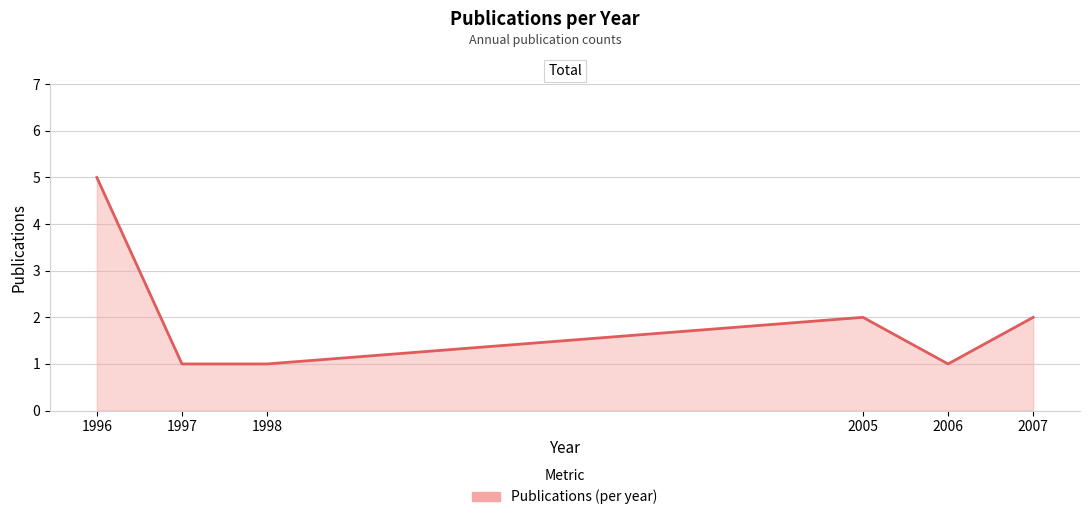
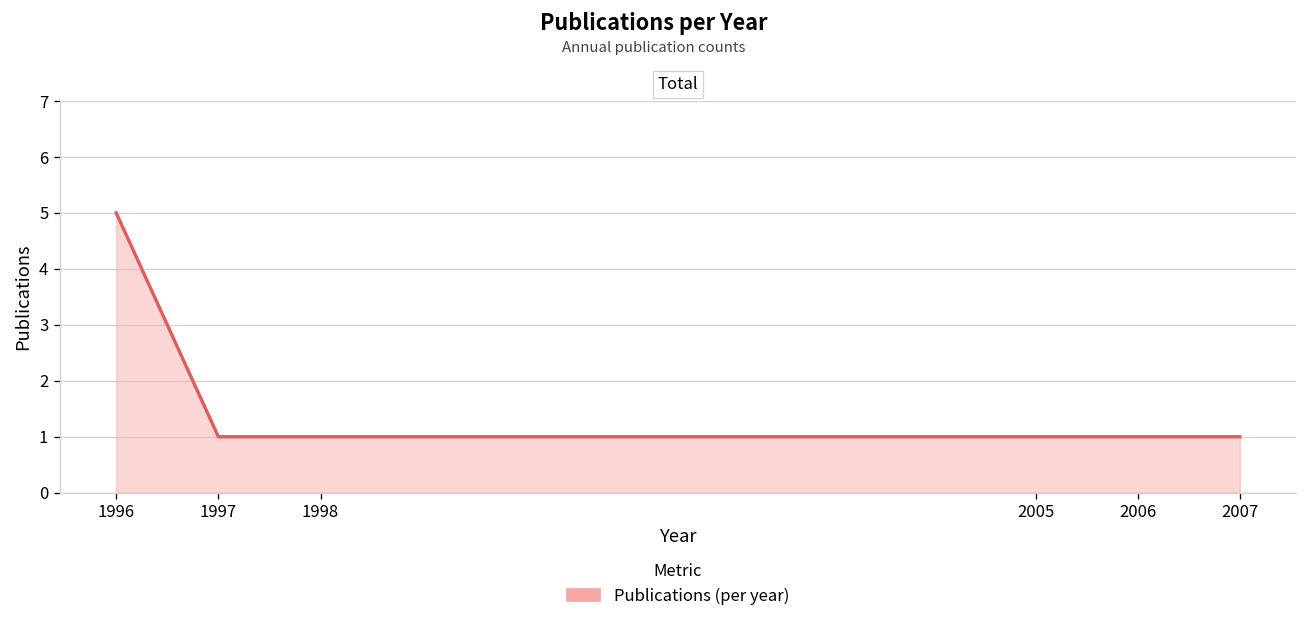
  {
    "1996": 5,
    "1997": 1,
    "1998": 1,
-   "2005": 2,
+   "2005": 1,
    "2006": 1,
-   "2007": 2
+   "2007": 1
  }
